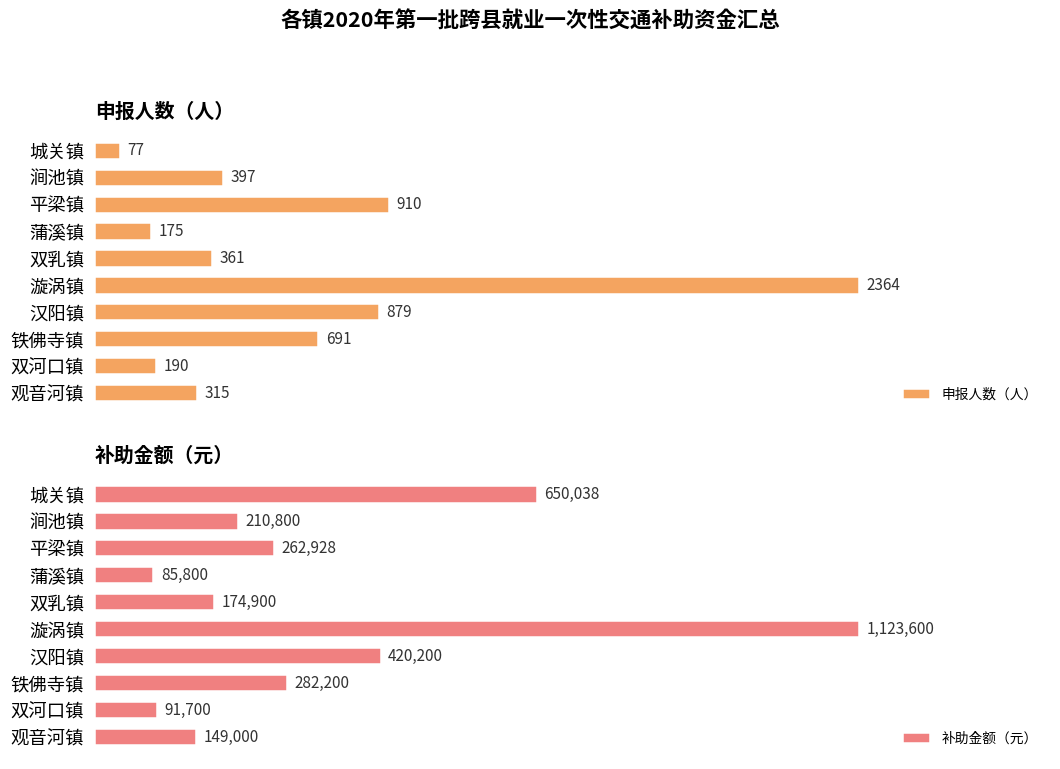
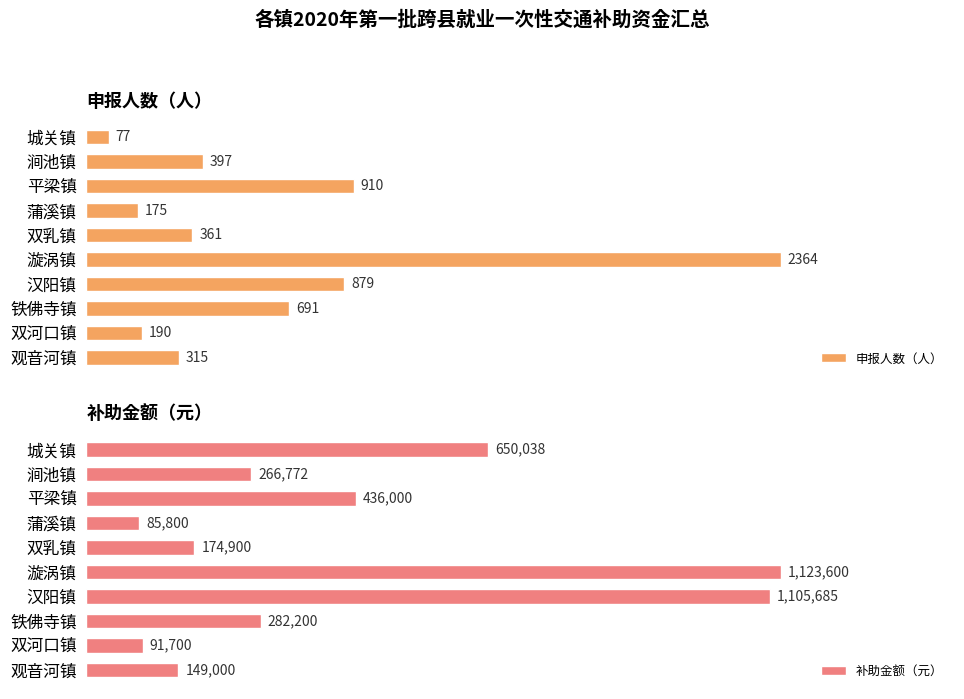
  {
    "申报人数（人）": {
      "城关镇": "77",
      "涧池镇": "397",
      "平梁镇": "910",
      "蒲溪镇": "175",
      "双乳镇": "361",
      "漩涡镇": "2364",
      "汉阳镇": "879",
      "铁佛寺镇": "691",
      "双河口镇": "190",
      "观音河镇": "315"
    },
    "补助金额（元）": {
      "城关镇": "650,038",
-     "涧池镇": "210,800",
-     "平梁镇": "262,928",
+     "涧池镇": "266,772",
+     "平梁镇": "436,000",
      "蒲溪镇": "85,800",
      "双乳镇": "174,900",
      "漩涡镇": "1,123,600",
-     "汉阳镇": "420,200",
+     "汉阳镇": "1,105,685",
      "铁佛寺镇": "282,200",
      "双河口镇": "91,700",
      "观音河镇": "149,000"
    }
  }
